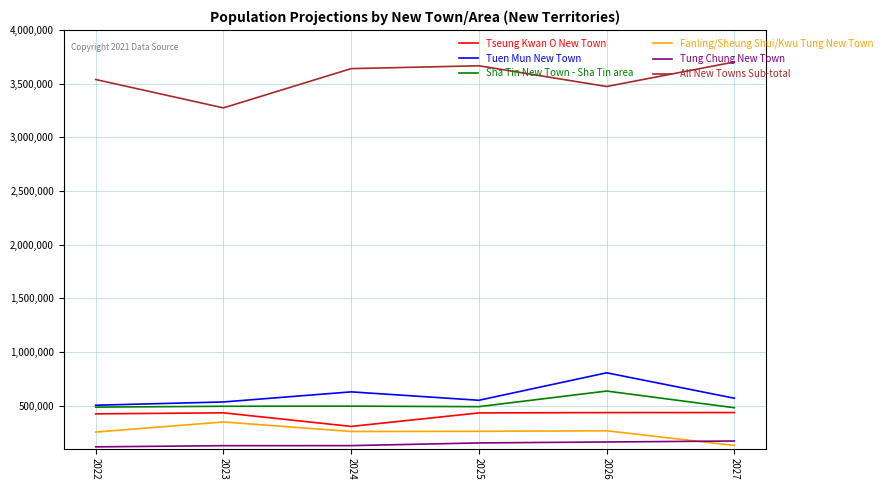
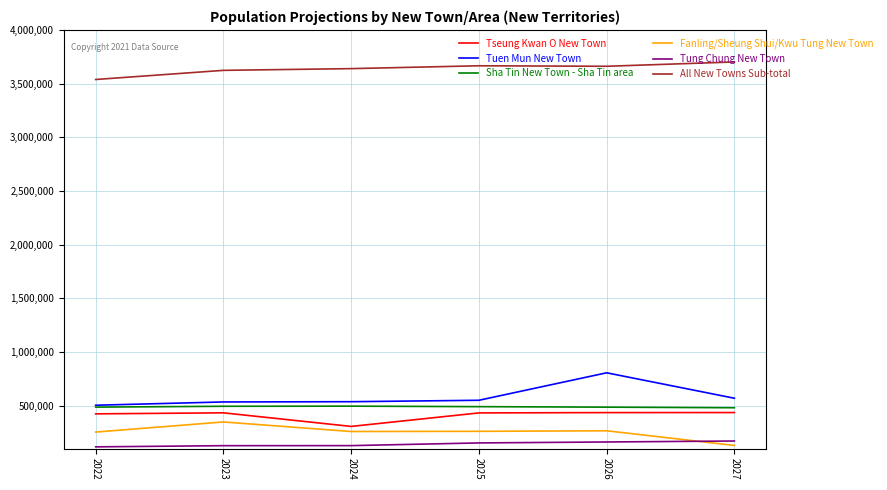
  {
    "Tseung Kwan O New Town": {
      "2022": "420,000",
      "2023": "430,000",
      "2024": "310,000",
      "2025": "430,000",
      "2026": "430,000",
      "2027": "440,000"
    },
    "Tuen Mun New Town": {
      "2023": "530,000",
-     "2024": "630,000",
+     "2024": "540,000",
      "2025": "550,000",
      "2026": "810,000",
      "2027": "570,000"
    },
    "Sha Tin New Town - Sha Tin area": {
      "2023": "490,000",
      "2024": "490,000",
      "2025": "490,000",
-     "2026": "640,000",
+     "2026": "490,000",
      "2027": "480,000"
    },
    "Fanling/Sheung Shui/Kwu Tung New Town": {
      "2022": "250,000",
      "2023": "350,000",
      "2024": "260,000",
      "2025": "260,000",
      "2026": "270,000",
      "2027": "130,000"
    },
    "Tung Chung New Town": {
      "2022": "120,000",
      "2023": "130,000",
      "2024": "130,000",
      "2025": "150,000",
      "2026": "160,000",
      "2027": "170,000"
    },
    "All New Towns Sub-total": {
      "2022": "3,540,000",
-     "2023": "3,270,000",
+     "2023": "3,620,000",
      "2024": "3,640,000",
      "2025": "3,670,000",
-     "2026": "3,470,000",
+     "2026": "3,660,000",
      "2027": "3,700,000"
    }
  }
